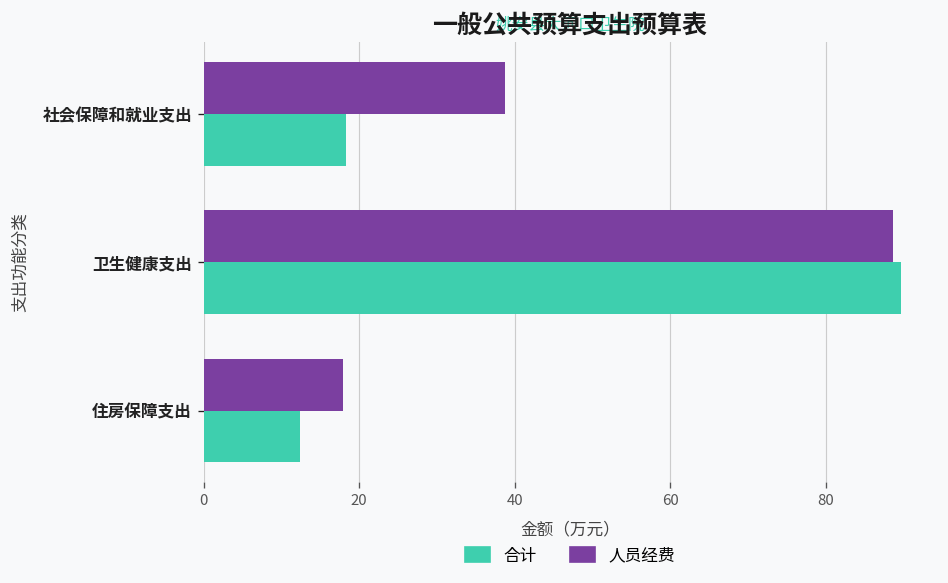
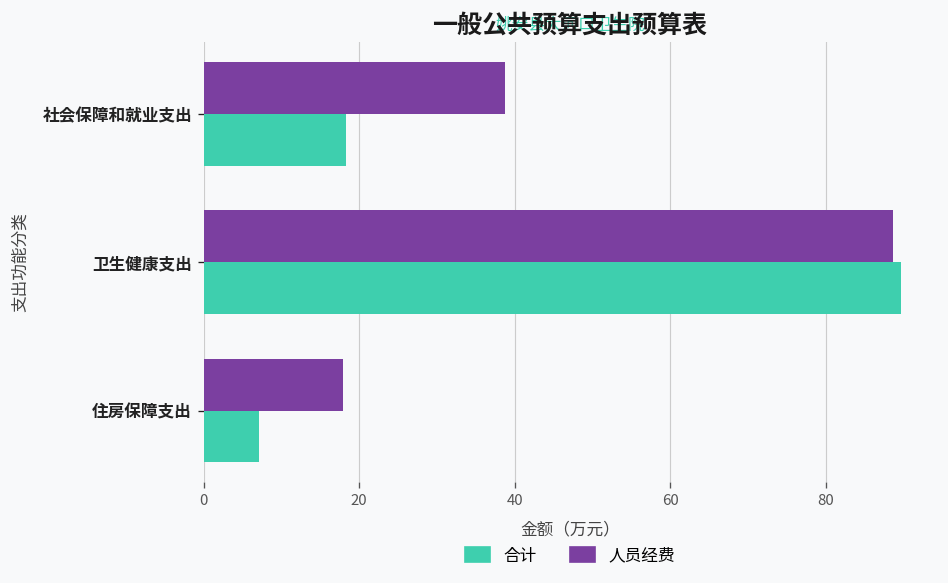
  {
    "合计": {
      "社会保障和就业支出": 18,
      "卫生健康支出": 90,
-     "住房保障支出": 12
+     "住房保障支出": 7
    },
    "人员经费": {
      "社会保障和就业支出": 39,
      "卫生健康支出": 89,
      "住房保障支出": 18
    }
  }
